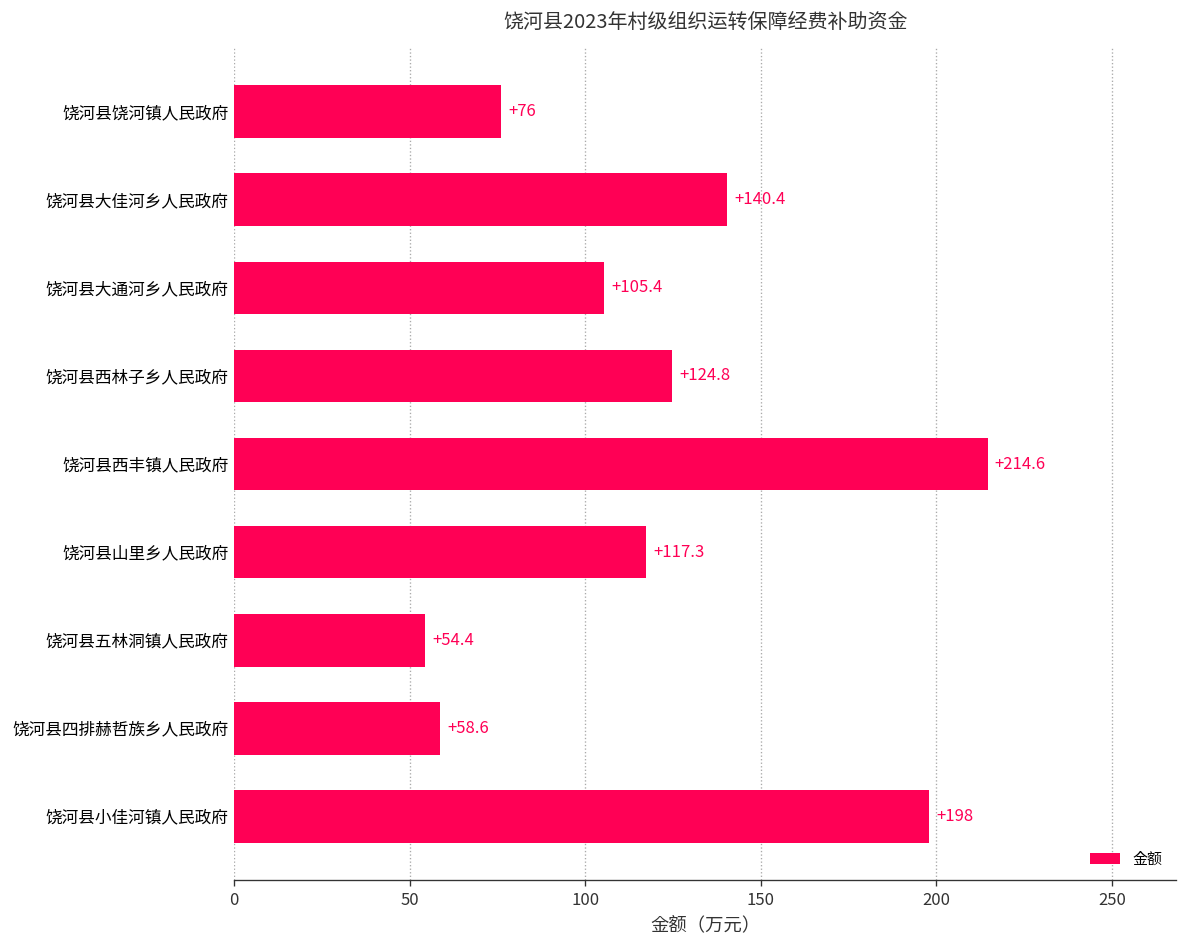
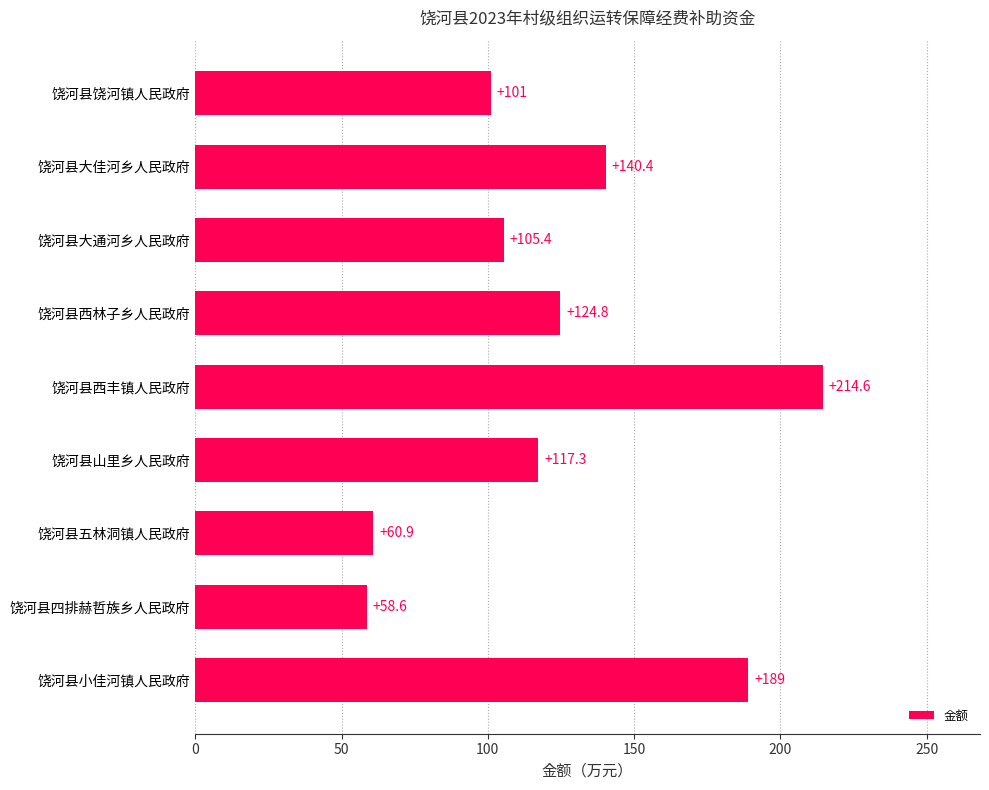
  {
-   "饶河县饶河镇人民政府": "+76",
+   "饶河县饶河镇人民政府": "+101",
    "饶河县大佳河乡人民政府": "+140.4",
    "饶河县大通河乡人民政府": "+105.4",
    "饶河县西林子乡人民政府": "+124.8",
    "饶河县西丰镇人民政府": "+214.6",
    "饶河县山里乡人民政府": "+117.3",
-   "饶河县五林洞镇人民政府": "+54.4",
+   "饶河县五林洞镇人民政府": "+60.9",
    "饶河县四排赫哲族乡人民政府": "+58.6",
-   "饶河县小佳河镇人民政府": "+198"
+   "饶河县小佳河镇人民政府": "+189"
  }
